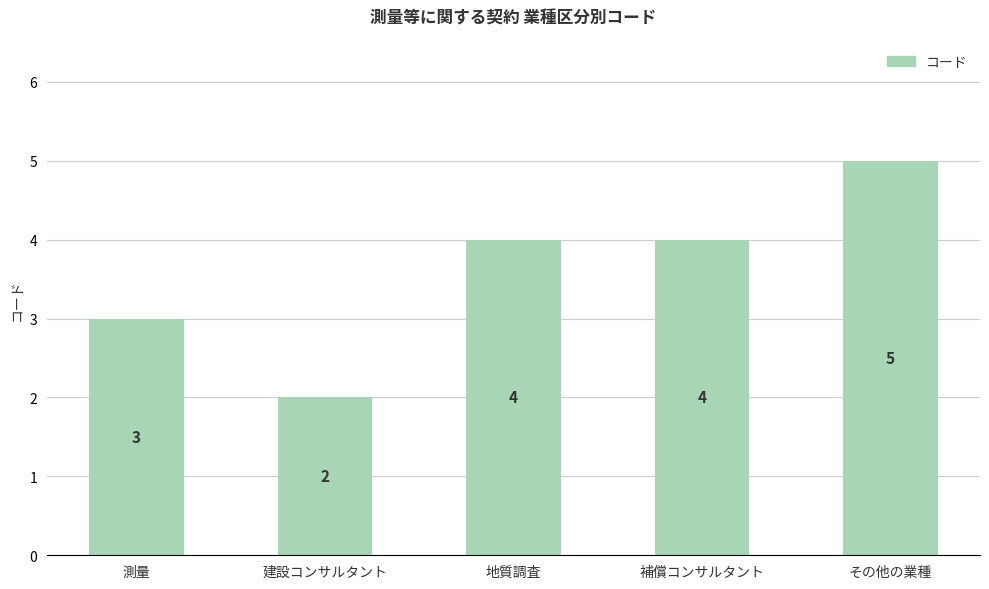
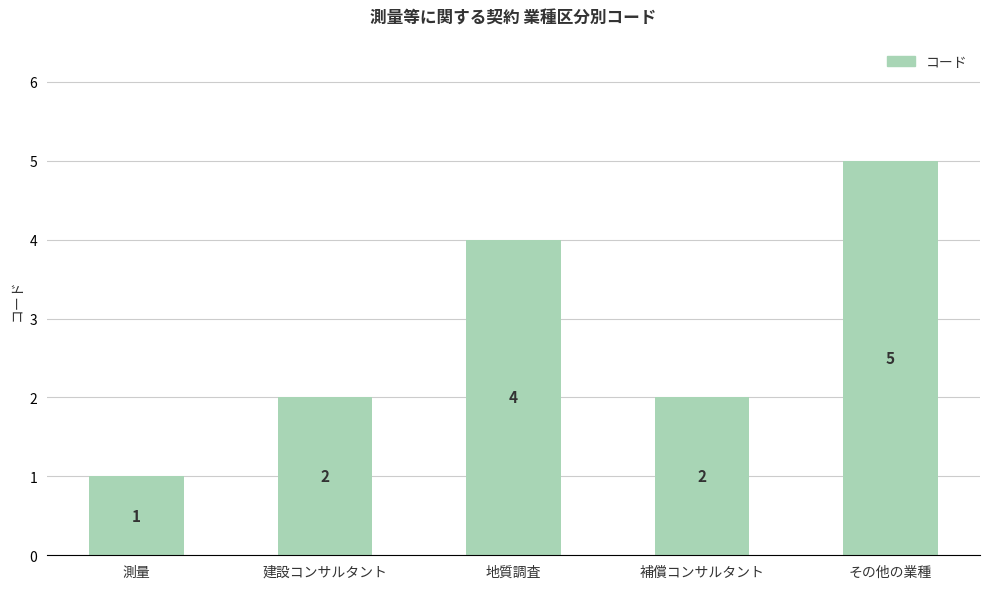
  {
-   "測量": 3,
+   "測量": 1,
    "建設コンサルタント": 2,
    "地質調査": 4,
-   "補償コンサルタント": 4,
+   "補償コンサルタント": 2,
    "その他の業種": 5
  }
